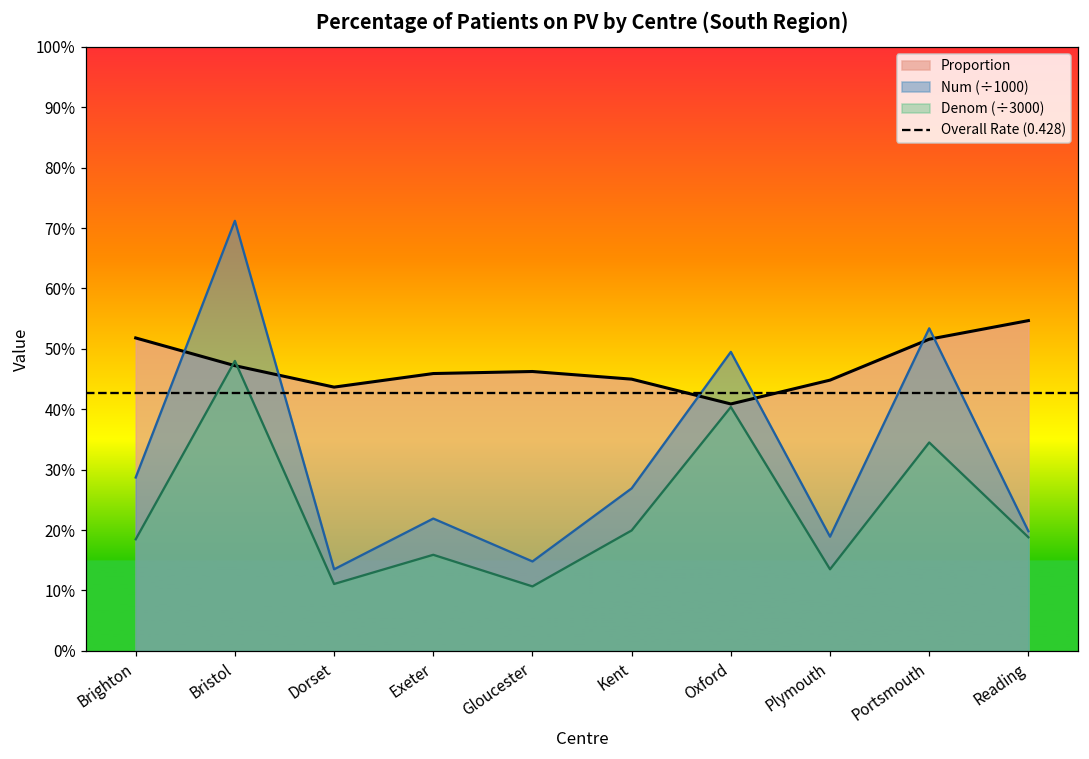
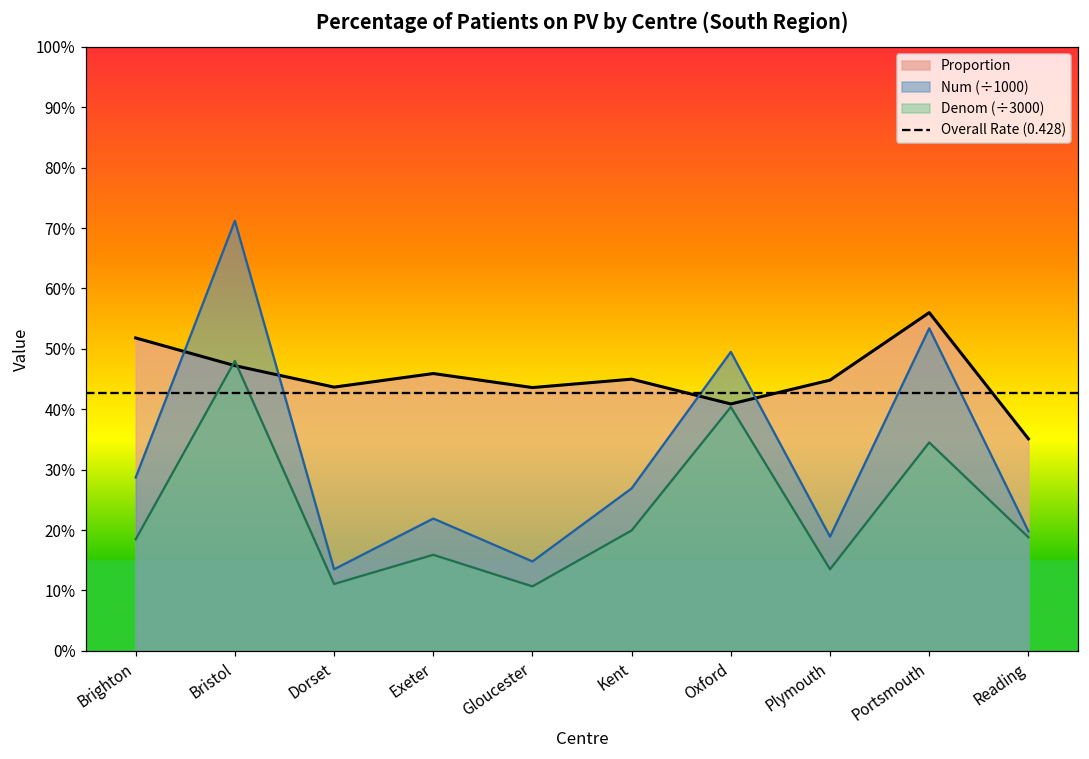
  {
    "Proportion": {
      "Brighton": "52%",
      "Bristol": "47%",
      "Dorset": "44%",
      "Exeter": "46%",
-     "Gloucester": "46%",
+     "Gloucester": "44%",
      "Kent": "45%",
      "Oxford": "41%",
      "Plymouth": "45%",
-     "Portsmouth": "52%",
-     "Reading": "55%"
+     "Portsmouth": "56%",
+     "Reading": "35%"
    }
  }
